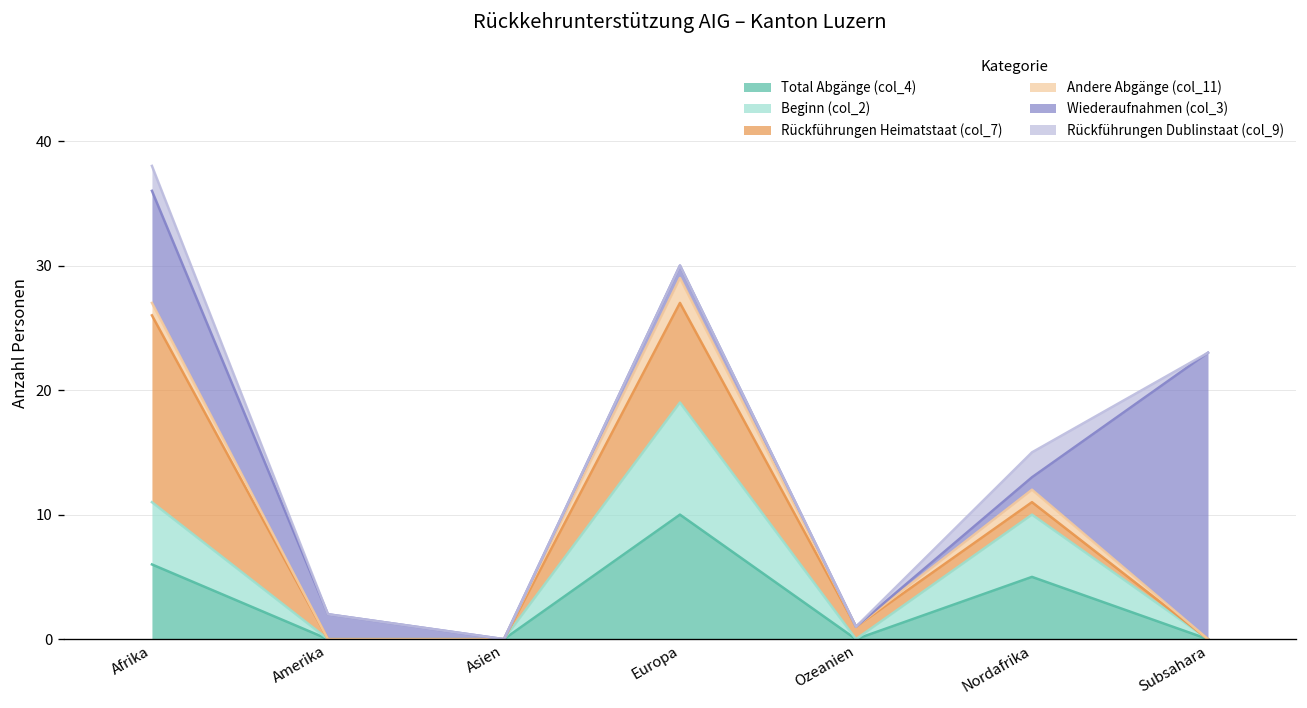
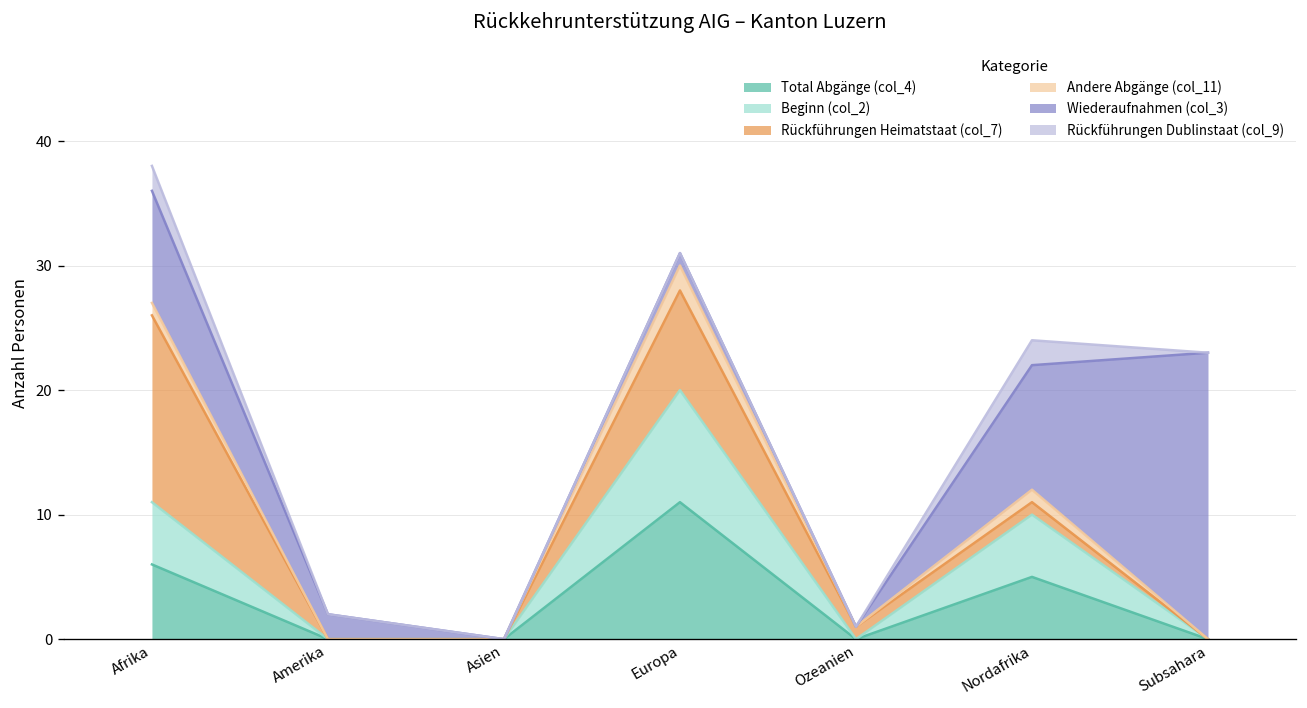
  {
    "Total Abgänge (col_4)": {
      "Afrika": 6,
-     "Europa": 10,
+     "Europa": 11,
      "Nordafrika": 5
    },
    "Rückführungen Heimatstaat (col_7)": {
      "Afrika": 15,
      "Europa": 8,
      "Nordafrika": 1
    },
    "Andere Abgänge (col_11)": {
      "Afrika": 1,
      "Europa": 2,
      "Nordafrika": 1
    },
    "Wiederaufnahmen (col_3)": {
      "Afrika": 9,
-     "Nordafrika": 1
+     "Nordafrika": 10
    }
  }
